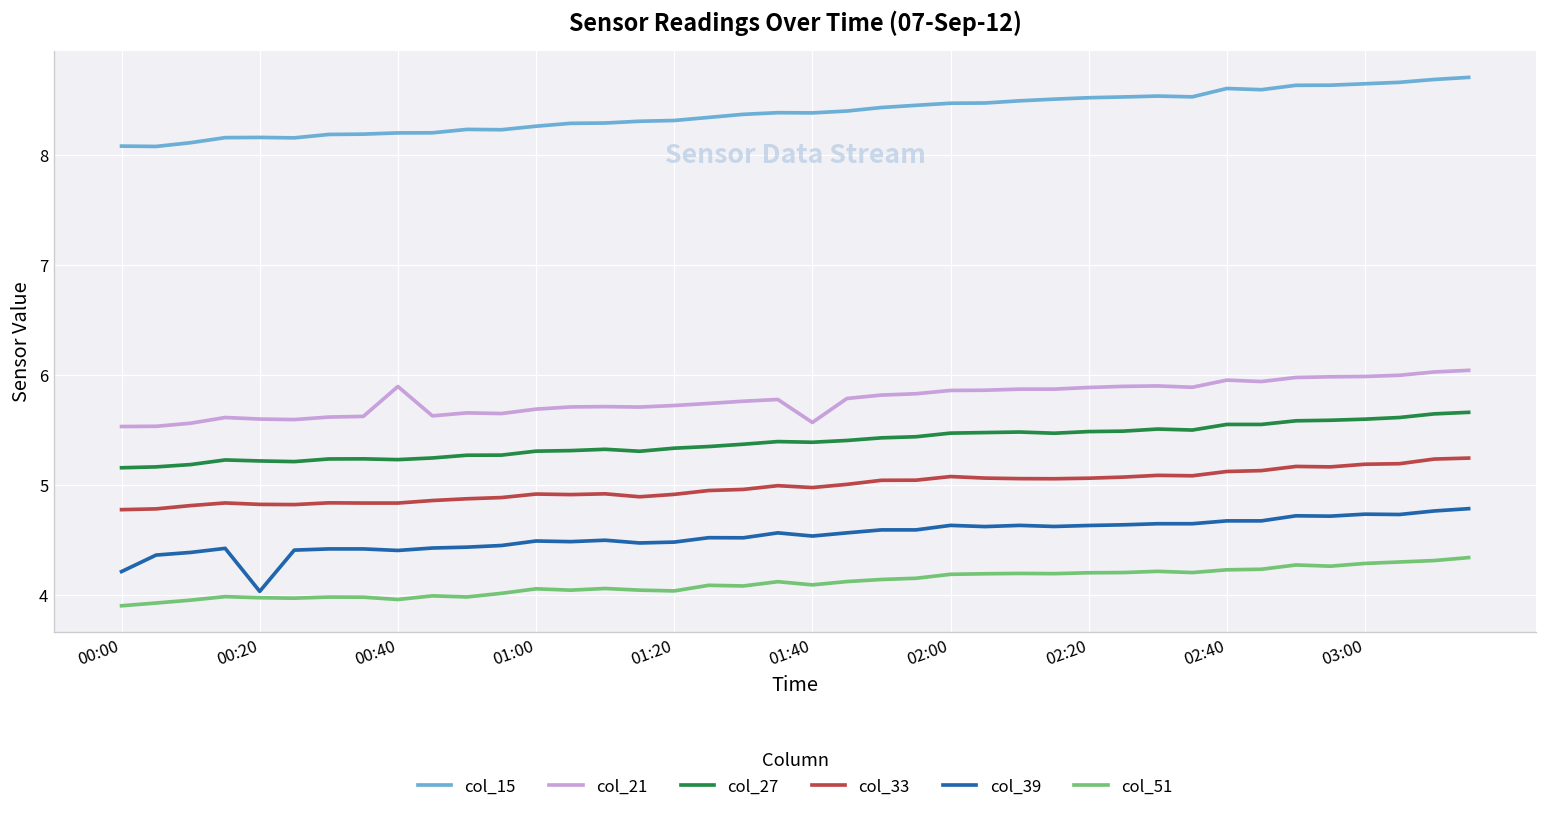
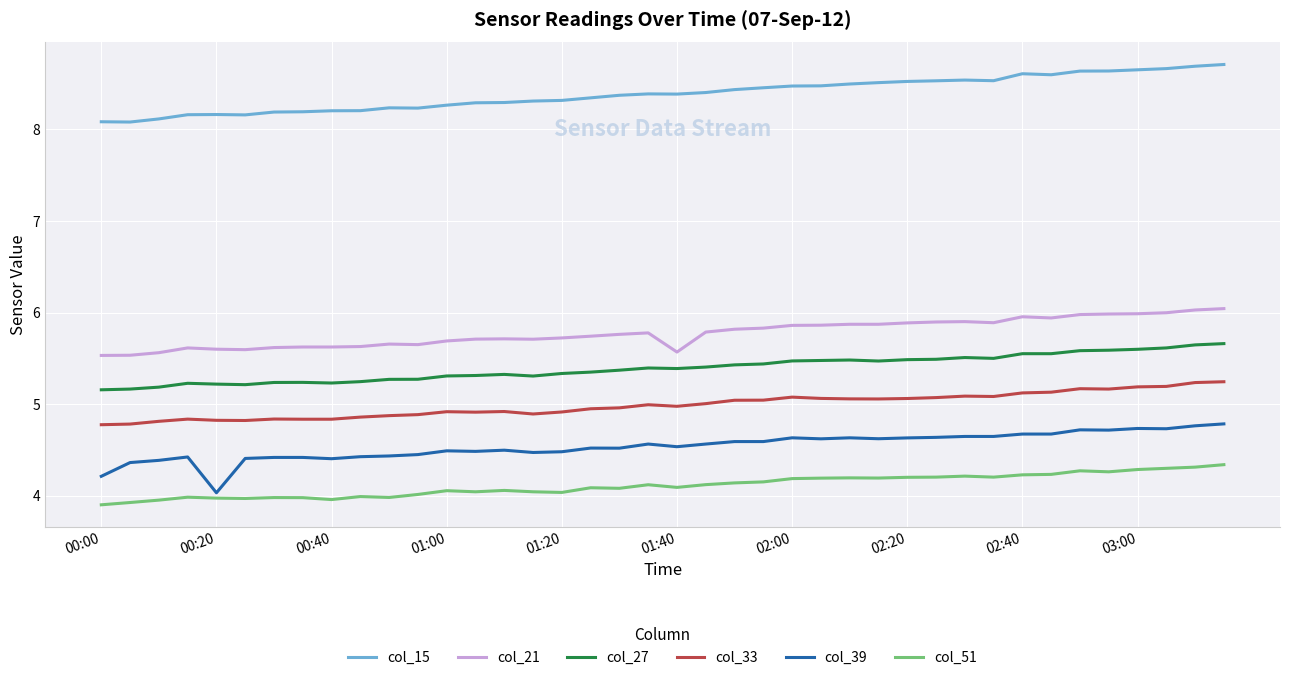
  {
    "col_15": {
      "00:00": 8.1,
      "00:20": 8.2,
      "00:40": 8.2,
      "01:00": 8.3,
      "01:20": 8.3,
      "01:40": 8.4,
      "02:00": 8.5,
      "02:20": 8.5,
      "02:40": 8.6,
      "03:00": 8.6
    },
    "col_21": {
      "00:00": 5.5,
      "00:20": 5.6,
-     "00:40": 5.9,
+     "00:40": 5.6,
      "01:00": 5.7,
      "01:20": 5.7,
      "01:40": 5.6,
      "02:00": 5.9,
      "02:20": 5.9,
      "02:40": 6.0,
      "03:00": 6.0
    },
    "col_27": {
      "00:00": 5.2,
      "00:20": 5.2,
      "00:40": 5.2,
      "01:00": 5.3,
      "01:20": 5.3,
      "01:40": 5.4,
      "02:00": 5.5,
      "02:20": 5.5,
      "02:40": 5.6,
      "03:00": 5.6
    },
    "col_33": {
      "00:00": 4.8,
      "00:20": 4.8,
      "00:40": 4.8,
      "01:00": 4.9,
      "01:20": 4.9,
      "01:40": 5.0,
      "02:00": 5.1,
      "02:20": 5.1,
      "02:40": 5.1,
      "03:00": 5.2
    },
    "col_39": {
      "00:00": 4.2,
      "00:20": 4.0,
      "00:40": 4.4,
      "01:00": 4.5,
      "01:20": 4.5,
      "01:40": 4.5,
      "02:00": 4.6,
      "02:20": 4.6,
      "02:40": 4.7,
      "03:00": 4.7
    },
    "col_51": {
      "00:00": 3.9,
      "00:20": 4.0,
      "00:40": 4.0,
      "01:00": 4.1,
      "01:20": 4.0,
      "01:40": 4.1,
      "02:00": 4.2,
      "02:20": 4.2,
      "02:40": 4.2,
      "03:00": 4.3
    }
  }
